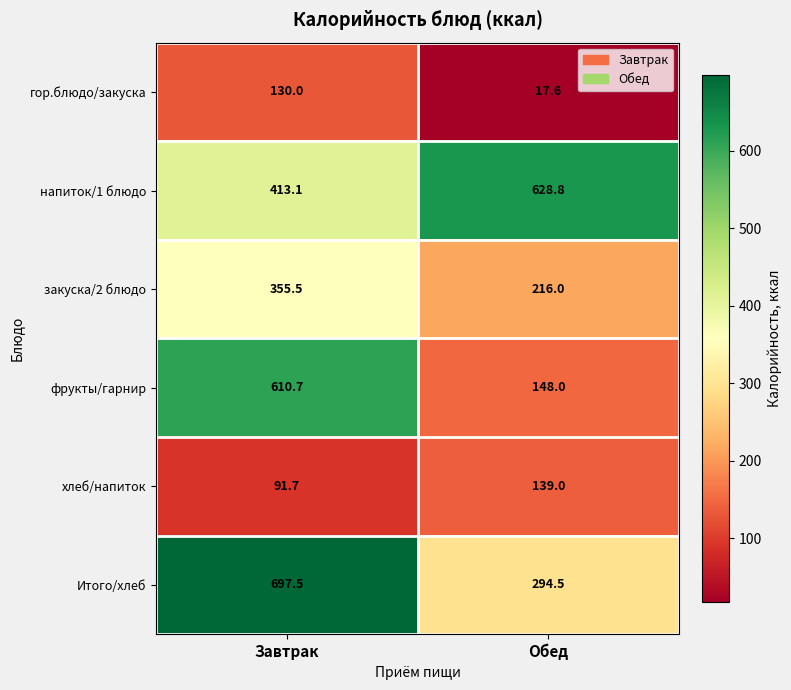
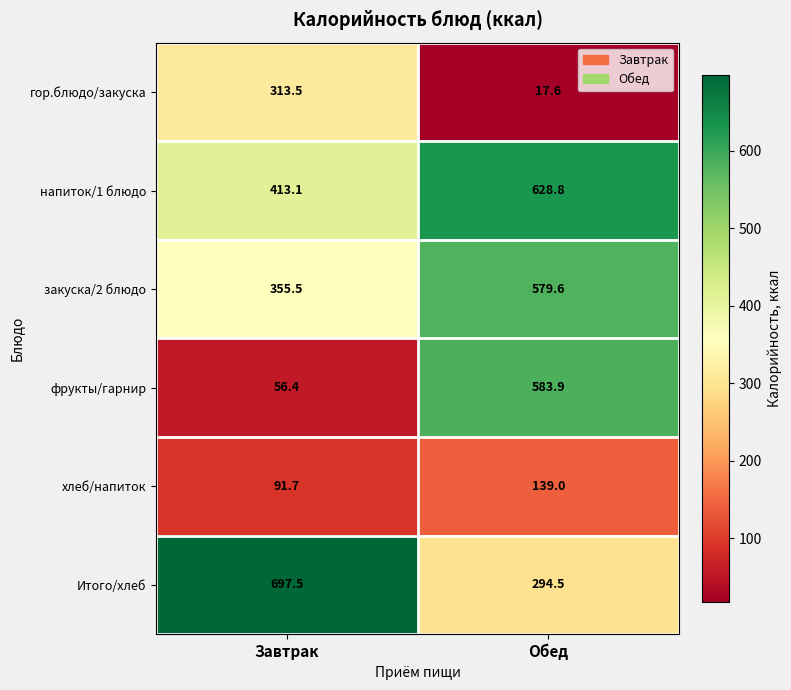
  {
    "гор.блюдо/закуска": {
-     "Завтрак": 130.0,
+     "Завтрак": 313.5,
      "Обед": 17.6
    },
    "напиток/1 блюдо": {
      "Завтрак": 413.1,
      "Обед": 628.8
    },
    "закуска/2 блюдо": {
      "Завтрак": 355.5,
-     "Обед": 216.0
+     "Обед": 579.6
    },
    "фрукты/гарнир": {
-     "Завтрак": 610.7,
-     "Обед": 148.0
+     "Завтрак": 56.4,
+     "Обед": 583.9
    },
    "хлеб/напиток": {
      "Завтрак": 91.7,
      "Обед": 139.0
    },
    "Итого/хлеб": {
      "Завтрак": 697.5,
      "Обед": 294.5
    }
  }
